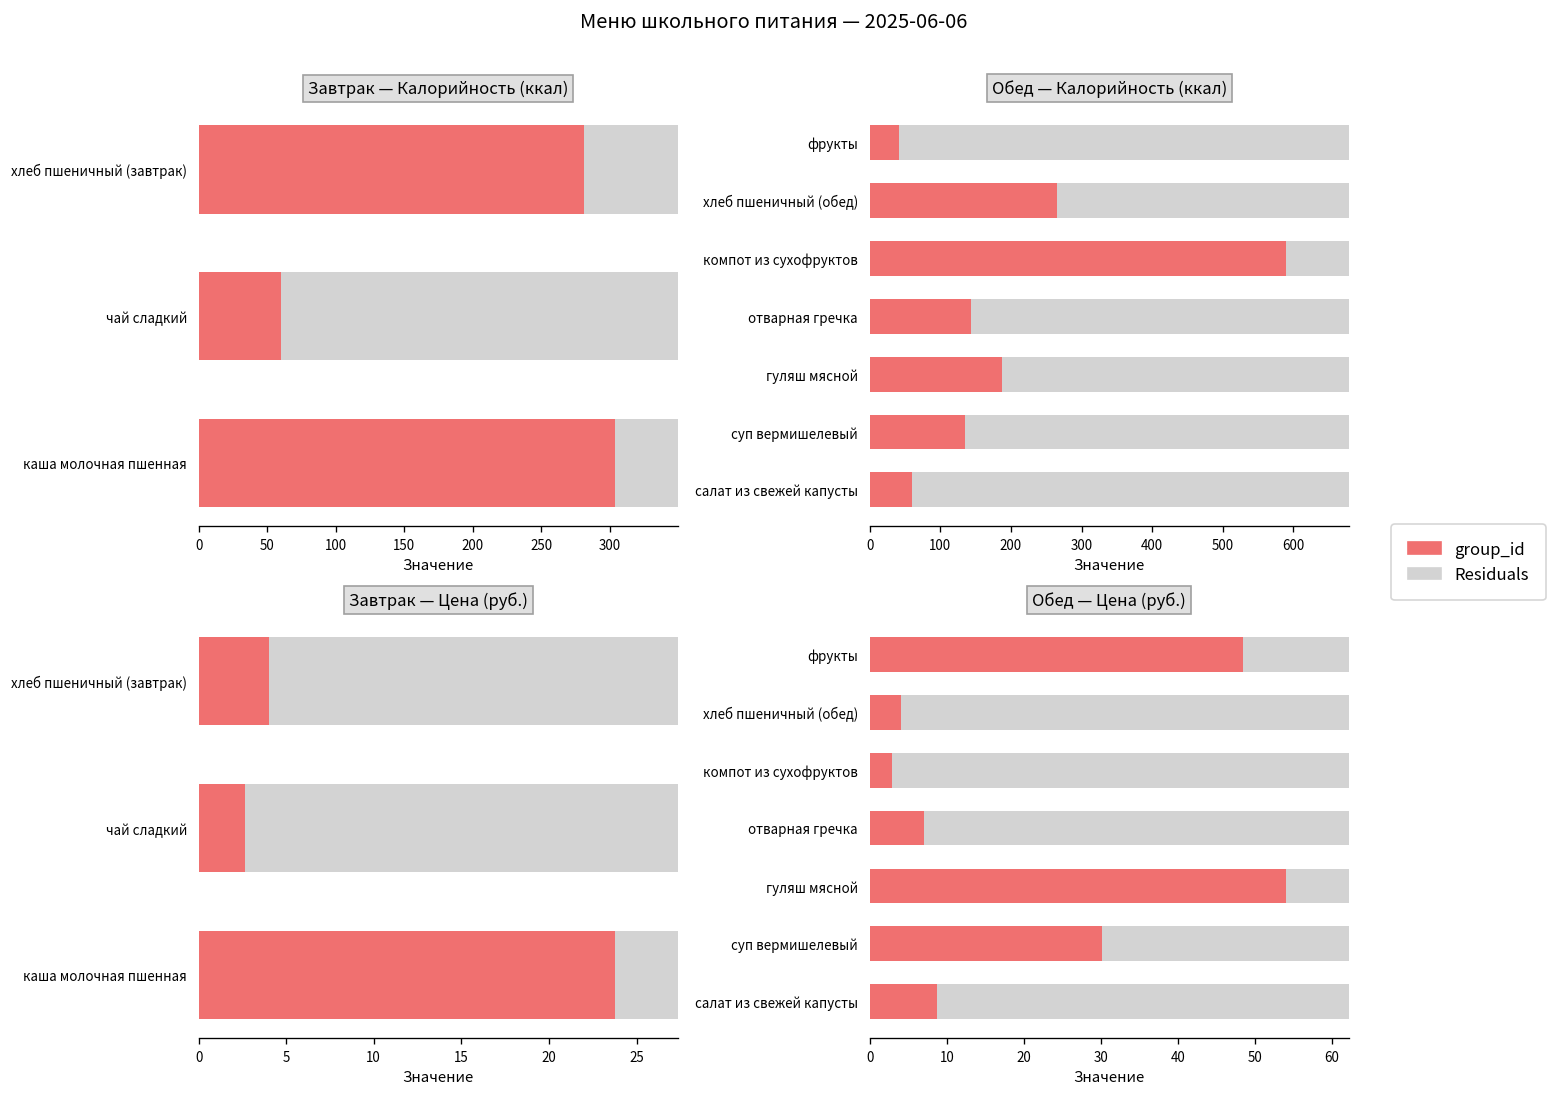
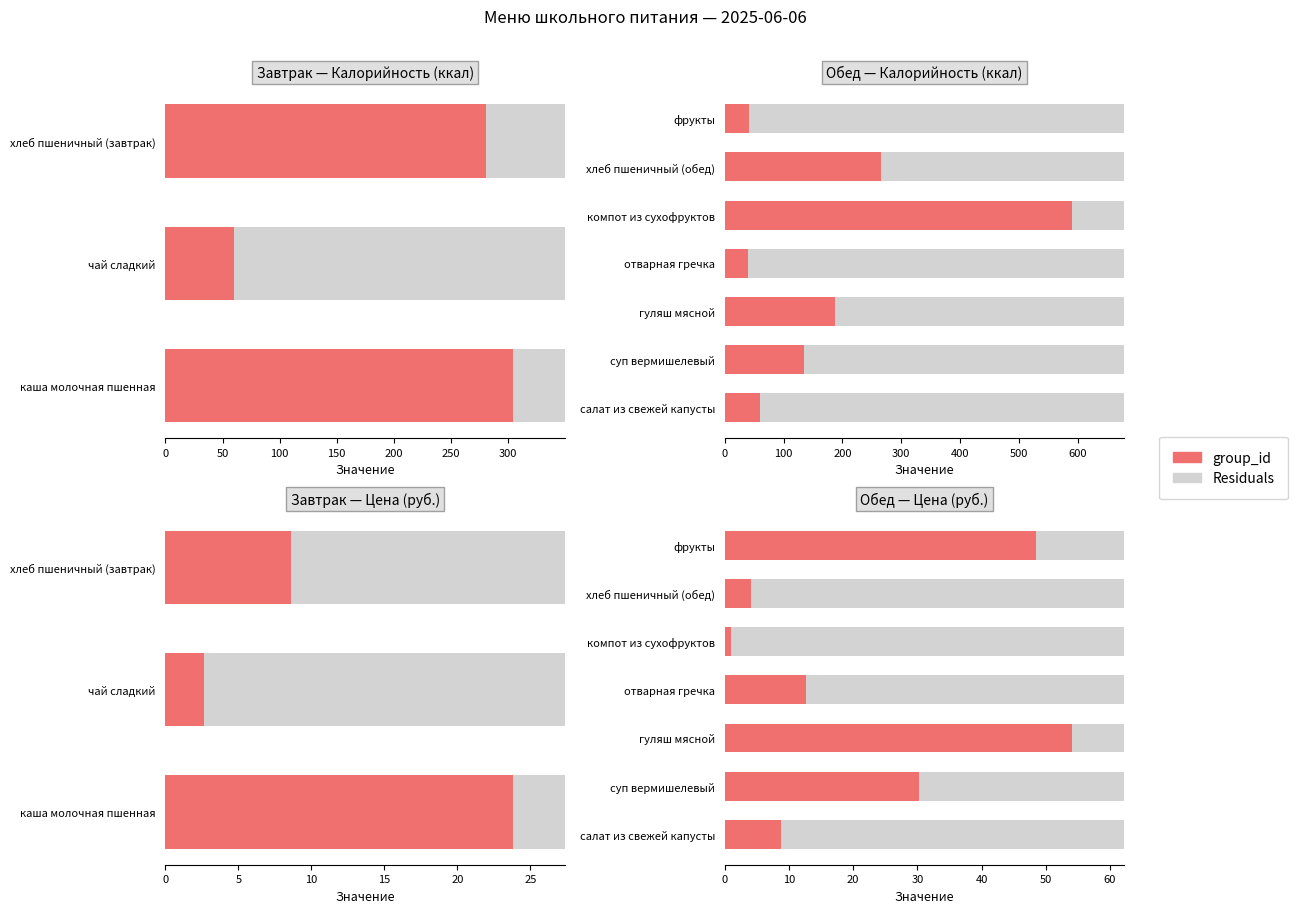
  {
    "Завтрак — Калорийность (ккал)": {
      "Residuals": {
        "хлеб пшеничный (завтрак)": 350,
        "чай сладкий": 350,
        "каша молочная пшенная": 350
      }
    },
    "Обед — Калорийность (ккал)": {
      "Residuals": {
        "фрукты": 680,
        "хлеб пшеничный (обед)": 680,
        "компот из сухофруктов": 680,
        "отварная гречка": 680,
        "гуляш мясной": 680,
        "суп вермишелевый": 680,
        "салат из свежей капусты": 680
      },
      "group_id": {
-       "отварная гречка": 140
+       "отварная гречка": 40
      }
    },
    "Завтрак — Цена (руб.)": {
      "Residuals": {
        "хлеб пшеничный (завтрак)": 27.3,
        "чай сладкий": 27.3,
        "каша молочная пшенная": 27.3
      },
      "group_id": {
-       "хлеб пшеничный (завтрак)": 4.0
+       "хлеб пшеничный (завтрак)": 8.6
      }
    },
    "Обед — Цена (руб.)": {
      "Residuals": {
        "фрукты": 62,
        "хлеб пшеничный (обед)": 62,
        "компот из сухофруктов": 62,
        "отварная гречка": 62,
        "гуляш мясной": 62,
        "суп вермишелевый": 62,
        "салат из свежей капусты": 62
      },
      "group_id": {
-       "компот из сухофруктов": 3,
-       "отварная гречка": 7
+       "компот из сухофруктов": 1,
+       "отварная гречка": 13
      }
    }
  }
